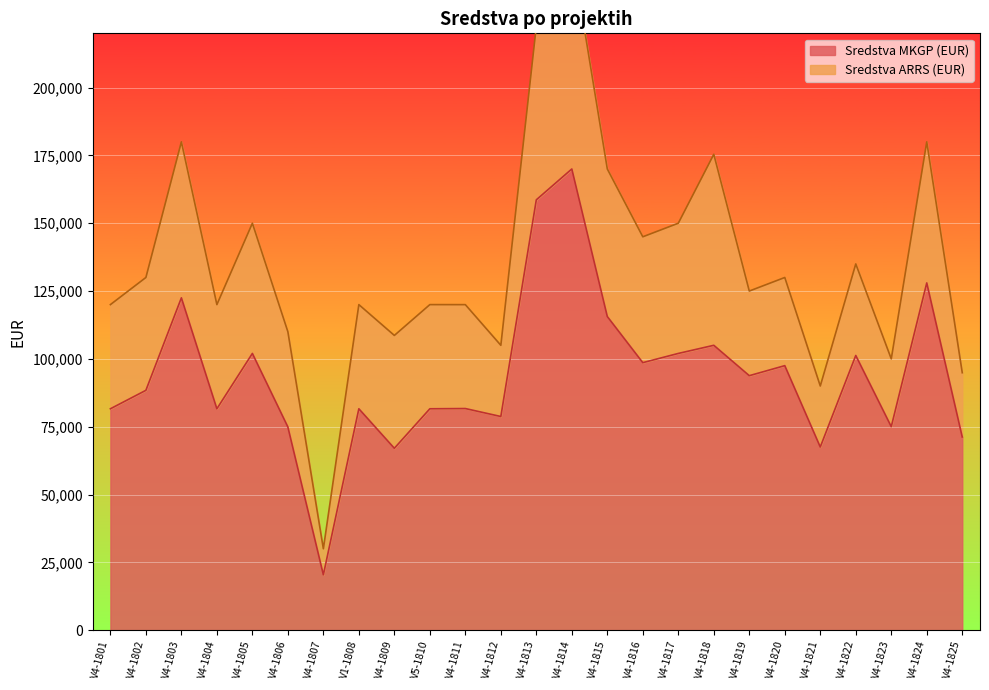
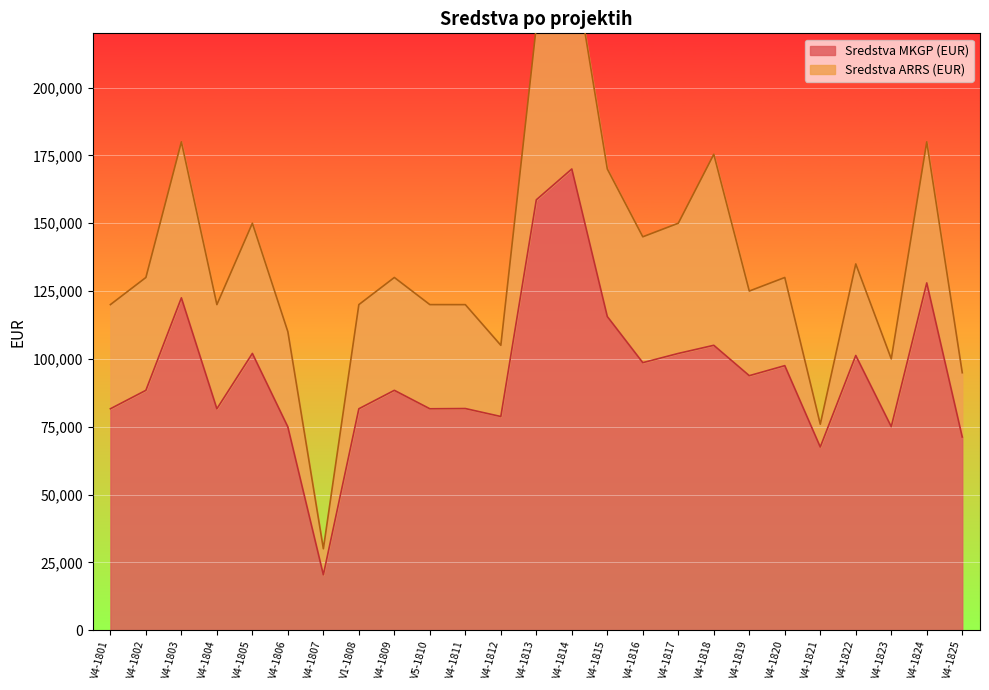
  {
    "Sredstva MKGP (EUR)": {
      "V4-1801": "82,000",
      "V4-1802": "88,000",
      "V4-1803": "123,000",
      "V4-1804": "82,000",
      "V4-1805": "102,000",
      "V4-1806": "75,000",
      "V4-1807": "20,000",
      "V1-1808": "82,000",
-     "V4-1809": "67,000",
+     "V4-1809": "88,000",
      "V5-1810": "82,000",
      "V4-1811": "82,000",
      "V4-1812": "79,000",
      "V4-1813": "159,000",
      "V4-1814": "170,000",
      "V4-1815": "116,000",
      "V4-1816": "99,000",
      "V4-1817": "102,000",
      "V4-1818": "105,000",
      "V4-1819": "94,000",
      "V4-1820": "98,000",
      "V4-1821": "68,000",
      "V4-1822": "101,000",
      "V4-1823": "75,000",
      "V4-1824": "128,000",
      "V4-1825": "71,000"
    },
    "Sredstva ARRS (EUR)": {
      "V4-1801": "38,000",
      "V4-1802": "42,000",
      "V4-1803": "58,000",
      "V4-1804": "38,000",
      "V4-1805": "48,000",
      "V4-1806": "35,000",
      "V4-1807": "10,000",
      "V1-1808": "38,000",
      "V4-1809": "42,000",
      "V5-1810": "38,000",
      "V4-1811": "38,000",
      "V4-1812": "26,000",
      "V4-1815": "54,000",
      "V4-1816": "46,000",
      "V4-1817": "48,000",
      "V4-1818": "70,000",
      "V4-1819": "31,000",
      "V4-1820": "33,000",
-     "V4-1821": "23,000",
+     "V4-1821": "8,000",
      "V4-1822": "34,000",
      "V4-1823": "25,000",
      "V4-1824": "52,000",
      "V4-1825": "24,000"
    }
  }
